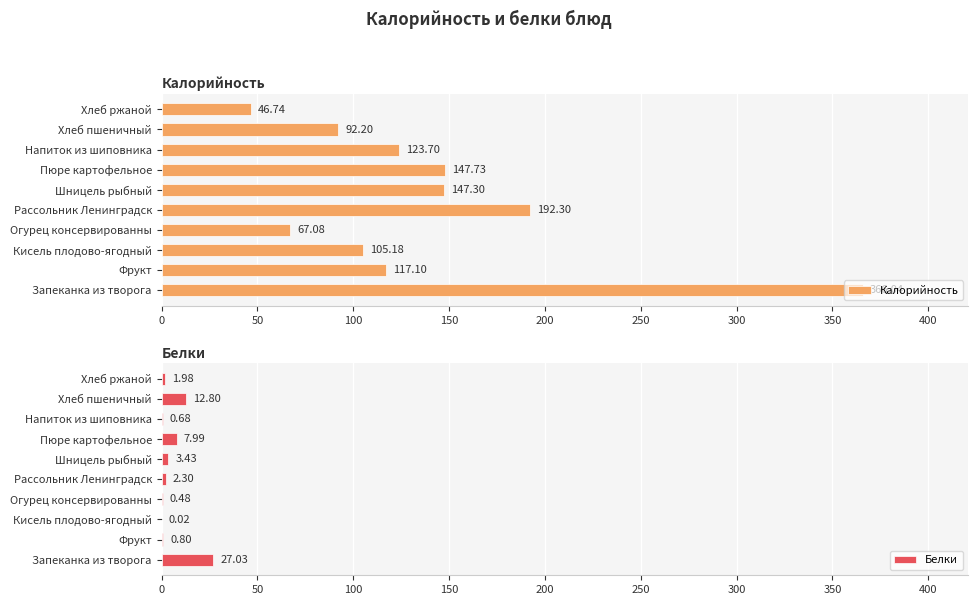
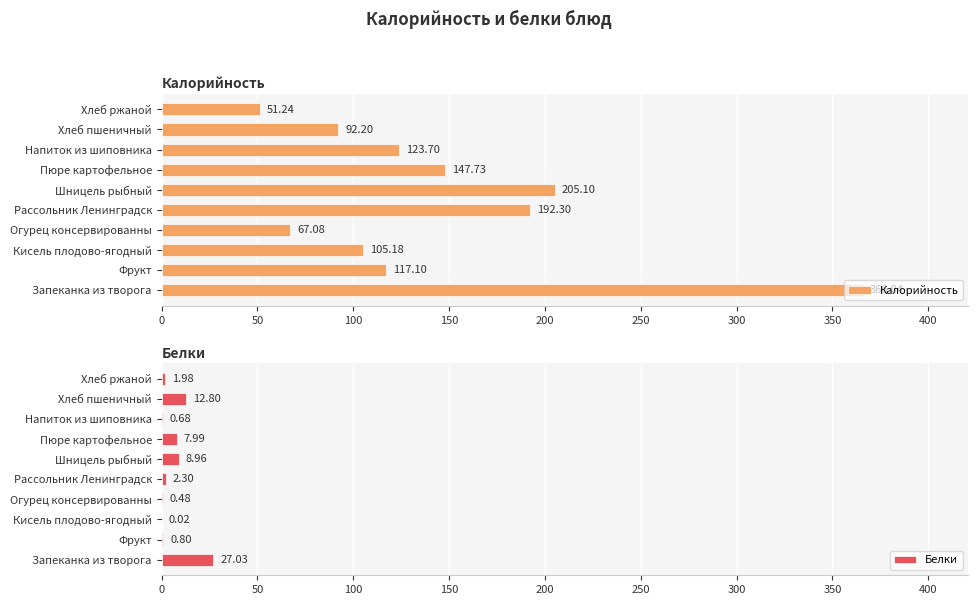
  {
    "Калорийность": {
-     "Хлеб ржаной": 46.74,
+     "Хлеб ржаной": 51.24,
      "Хлеб пшеничный": 92.20,
      "Напиток из шиповника": 123.70,
      "Пюре картофельное": 147.73,
-     "Шницель рыбный": 147.30,
+     "Шницель рыбный": 205.10,
      "Рассольник Ленинградск": 192.30,
      "Огурец консервированны": 67.08,
      "Кисель плодово-ягодный": 105.18,
      "Фрукт": 117.10
    },
    "Белки": {
      "Хлеб ржаной": 1.98,
      "Хлеб пшеничный": 12.80,
      "Напиток из шиповника": 0.68,
      "Пюре картофельное": 7.99,
-     "Шницель рыбный": 3.43,
+     "Шницель рыбный": 8.96,
      "Рассольник Ленинградск": 2.30,
      "Огурец консервированны": 0.48,
      "Кисель плодово-ягодный": 0.02,
      "Фрукт": 0.80,
      "Запеканка из творога": 27.03
    }
  }
